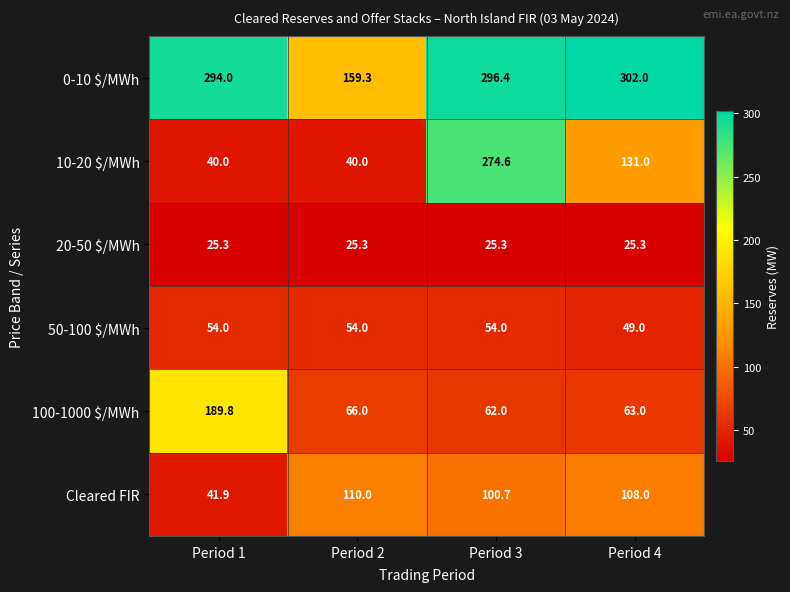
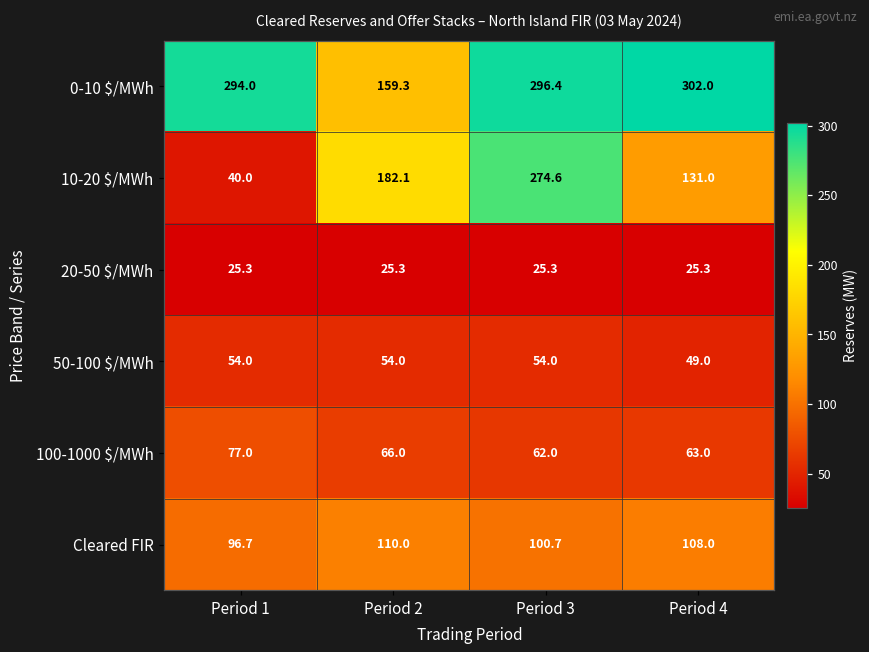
  {
    "0-10 $/MWh": {
      "Period 1": 294.0,
      "Period 2": 159.3,
      "Period 3": 296.4,
      "Period 4": 302.0
    },
    "10-20 $/MWh": {
      "Period 1": 40.0,
-     "Period 2": 40.0,
+     "Period 2": 182.1,
      "Period 3": 274.6,
      "Period 4": 131.0
    },
    "20-50 $/MWh": {
      "Period 1": 25.3,
      "Period 2": 25.3,
      "Period 3": 25.3,
      "Period 4": 25.3
    },
    "50-100 $/MWh": {
      "Period 1": 54.0,
      "Period 2": 54.0,
      "Period 3": 54.0,
      "Period 4": 49.0
    },
    "100-1000 $/MWh": {
-     "Period 1": 189.8,
+     "Period 1": 77.0,
      "Period 2": 66.0,
      "Period 3": 62.0,
      "Period 4": 63.0
    },
    "Cleared FIR": {
-     "Period 1": 41.9,
+     "Period 1": 96.7,
      "Period 2": 110.0,
      "Period 3": 100.7,
      "Period 4": 108.0
    }
  }
